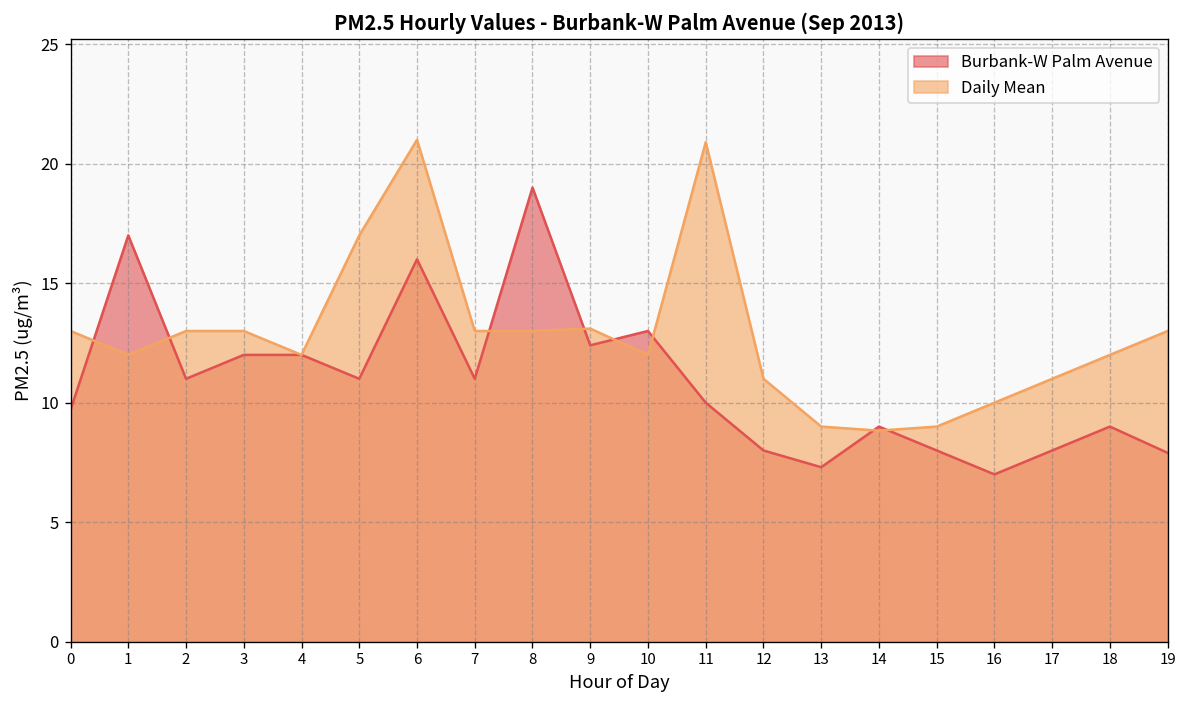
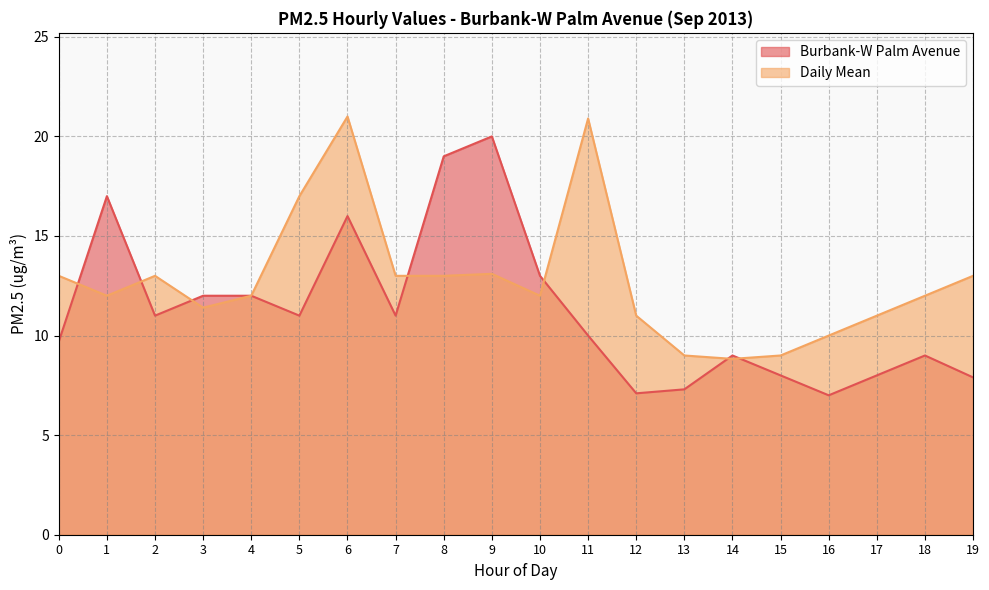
  {
    "Burbank-W Palm Avenue": {
      "0": 9.7,
      "1": 17.0,
      "2": 11.0,
      "3": 12.0,
      "5": 11.0,
      "6": 16.0,
      "7": 11.0,
      "8": 19.0,
-     "9": 12.4,
+     "9": 20.0,
      "10": 13.0,
      "11": 10.0,
-     "12": 8.0,
+     "12": 7.1,
      "13": 7.3,
      "14": 9.0,
      "15": 8.0,
      "16": 7.0,
      "17": 8.0,
      "18": 9.0,
      "19": 7.9
    },
    "Daily Mean": {
      "0": 13.0,
      "1": 12.0,
      "2": 13.0,
-     "3": 13.0,
+     "3": 11.4,
      "5": 17.0,
      "6": 21.0,
      "7": 13.0,
      "8": 13.0,
      "9": 13.1,
      "10": 12.0,
      "11": 20.9,
      "12": 11.0,
      "13": 9.0,
      "14": 8.8,
      "15": 9.0,
      "16": 10.0,
      "17": 11.0,
      "18": 12.0,
      "19": 13.0
    }
  }
